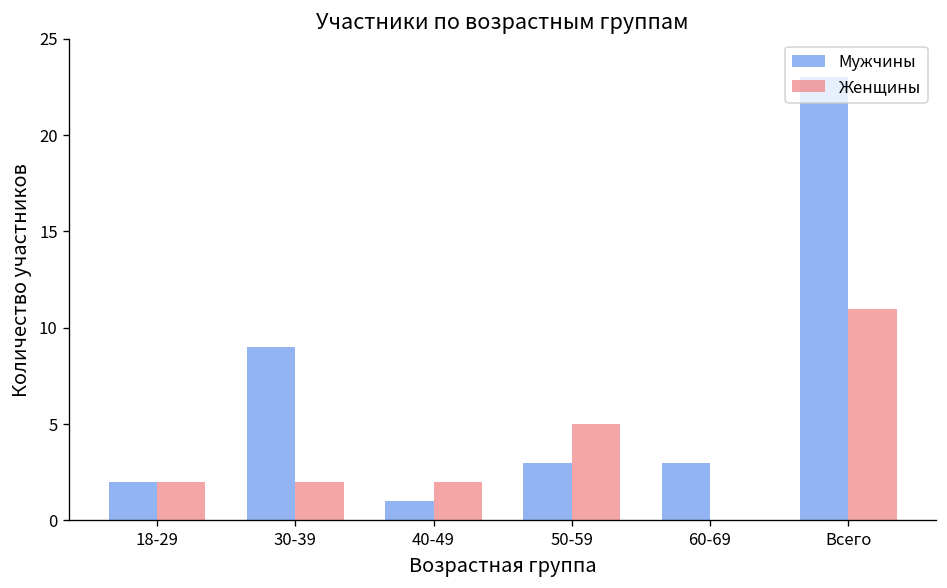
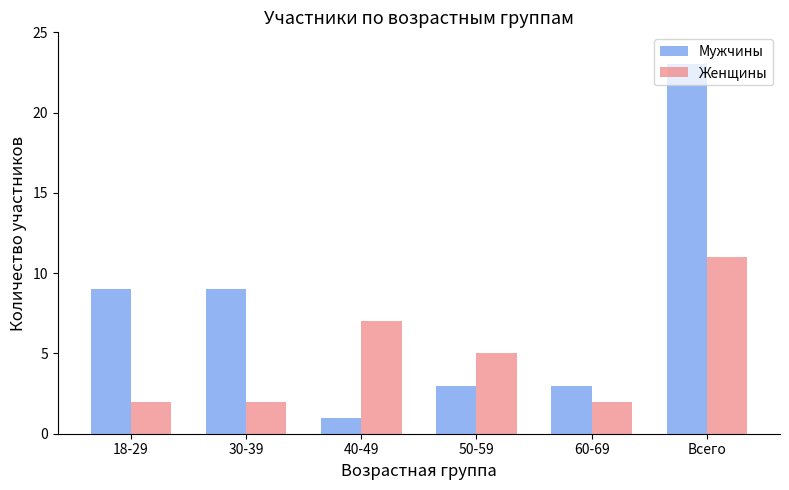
  {
    "Мужчины": {
-     "18-29": 2,
+     "18-29": 9,
      "30-39": 9,
      "40-49": 1,
      "50-59": 3,
      "60-69": 3
    },
    "Женщины": {
      "18-29": 2,
      "30-39": 2,
-     "40-49": 2,
+     "40-49": 7,
      "50-59": 5,
-     "60-69": 0,
+     "60-69": 2,
      "Всего": 11
    }
  }
